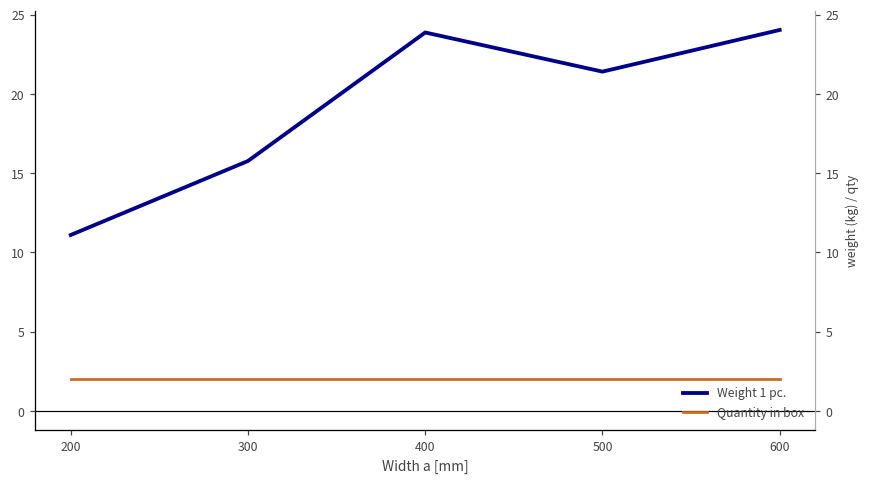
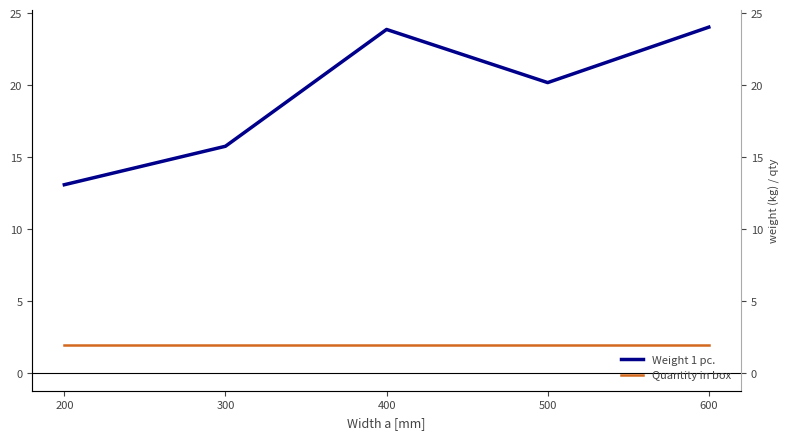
  {
    "Weight 1 pc.": {
-     "200": 11.1,
+     "200": 13.1,
      "300": 15.8,
      "400": 23.9,
-     "500": 21.4,
+     "500": 20.2,
      "600": 24.0
    },
    "Quantity in box": {
      "200": 2.0,
      "300": 2.0,
      "400": 2.0,
      "500": 2.0,
      "600": 2.0
    }
  }
